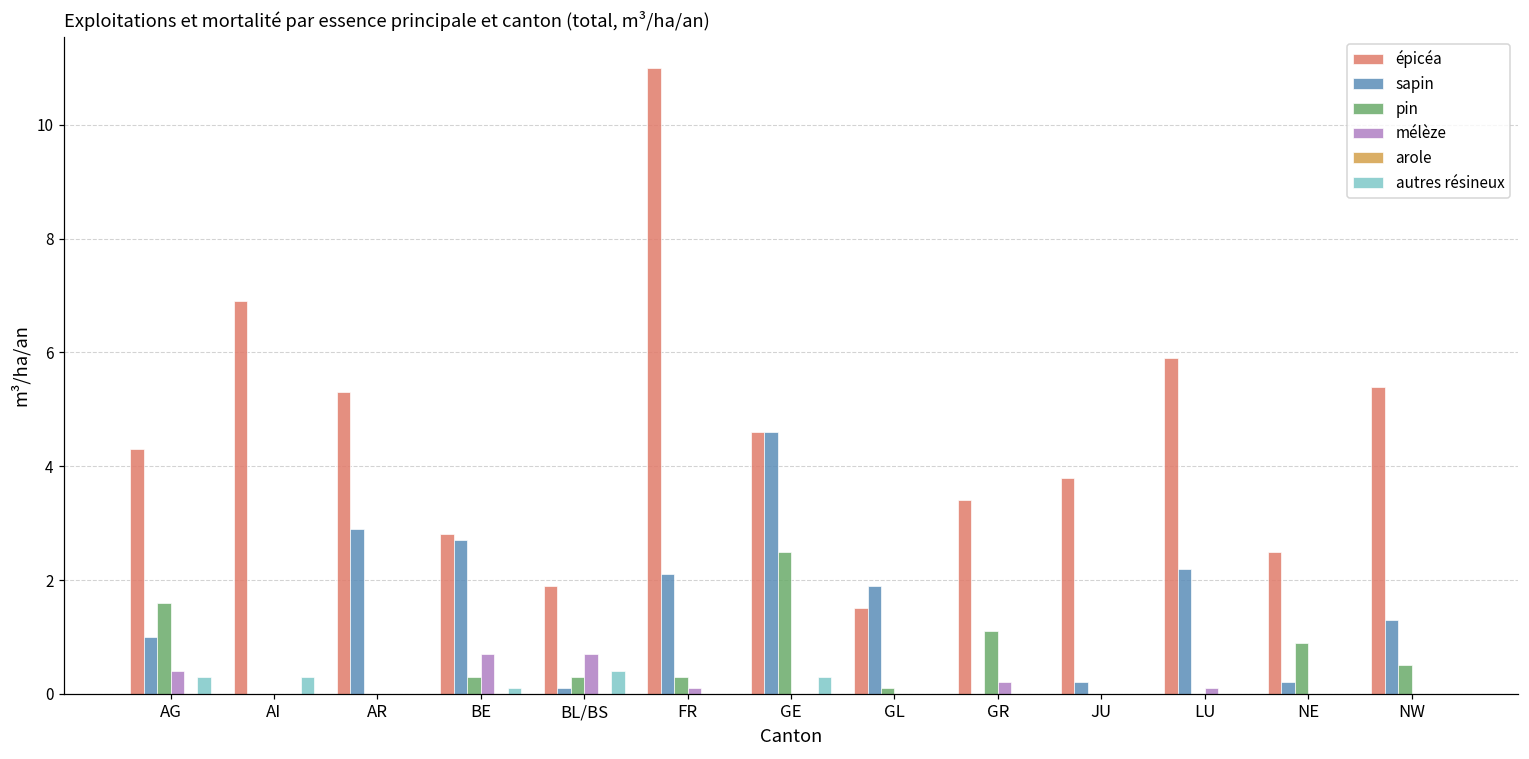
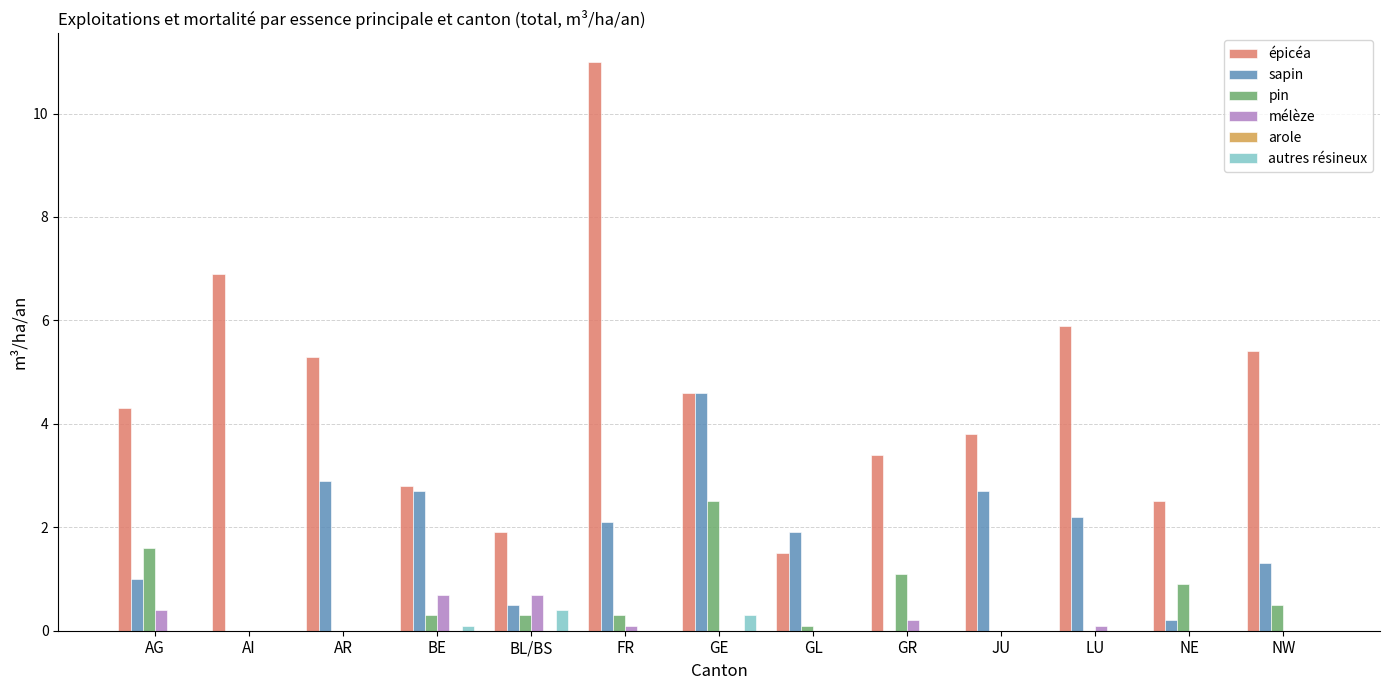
  {
    "sapin": {
      "AG": 1.0,
      "AI": 0.0,
      "AR": 2.9,
      "BE": 2.7,
-     "BL/BS": 0.1,
+     "BL/BS": 0.5,
      "FR": 2.1,
      "GE": 4.6,
      "GL": 1.9,
      "GR": 0.0,
-     "JU": 0.2,
+     "JU": 2.7,
      "LU": 2.2,
      "NE": 0.2,
      "NW": 1.3
    },
    "pin": {
      "AG": 1.6,
      "AI": 0.0,
      "AR": 0.0,
      "BE": 0.3,
      "BL/BS": 0.3,
      "FR": 0.3,
      "GE": 2.5,
      "GL": 0.1,
      "GR": 1.1,
      "JU": 0.0,
      "LU": 0.0,
      "NE": 0.9,
      "NW": 0.5
    },
    "mélèze": {
      "AG": 0.4,
      "AI": 0.0,
      "AR": 0.0,
      "BE": 0.7,
      "BL/BS": 0.7,
      "FR": 0.1,
      "GE": 0.0,
      "GL": 0.0,
      "GR": 0.2,
      "JU": 0.0,
      "LU": 0.1,
      "NE": 0.0,
      "NW": 0.0
    },
    "autres résineux": {
-     "AG": 0.3,
-     "AI": 0.3,
+     "AG": 0.0,
+     "AI": 0.0,
      "AR": 0.0,
      "BE": 0.1,
      "BL/BS": 0.4,
      "FR": 0.0,
      "GE": 0.3,
      "GL": 0.0,
      "GR": 0.0,
      "JU": 0.0,
      "LU": 0.0,
      "NE": 0.0,
      "NW": 0.0
    }
  }
